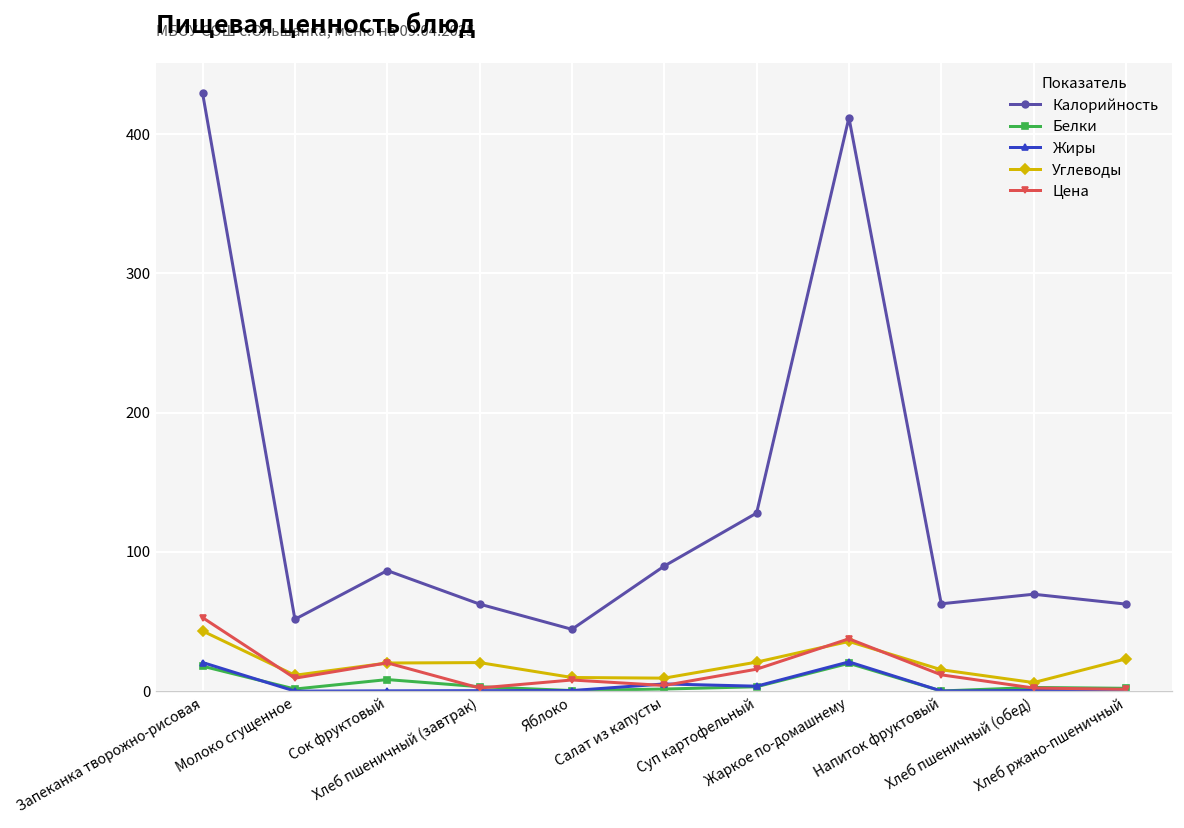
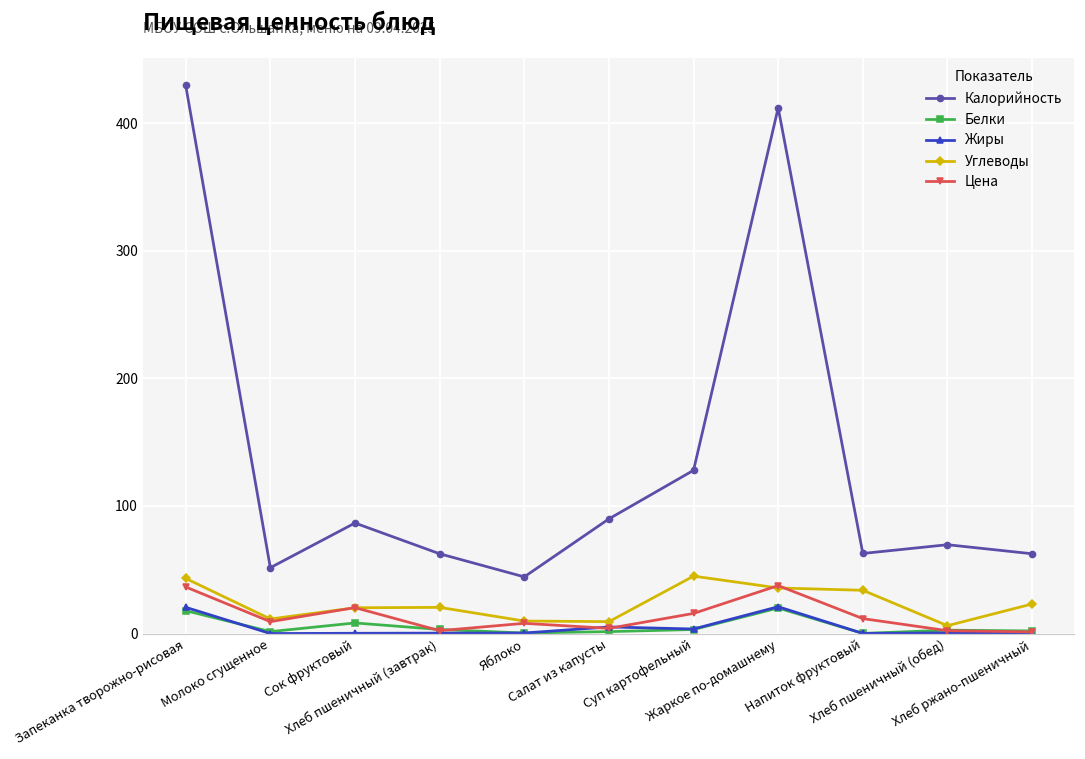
  {
    "Белки": {
      "Запеканка творожно-рисовая": 18,
      "Сок фруктовый": 8,
      "Салат из капусты": 2
    },
    "Углеводы": {
      "Запеканка творожно-рисовая": 43,
      "Хлеб пшеничный (завтрак)": 21,
      "Салат из капусты": 9,
-     "Суп картофельный": 21,
-     "Напиток фруктовый": 15,
+     "Суп картофельный": 45,
+     "Напиток фруктовый": 34,
      "Хлеб пшеничный (обед)": 6,
      "Хлеб ржано-пшеничный": 23
    },
    "Цена": {
-     "Запеканка творожно-рисовая": 53,
+     "Запеканка творожно-рисовая": 37,
      "Суп картофельный": 16,
      "Напиток фруктовый": 12
    }
  }
